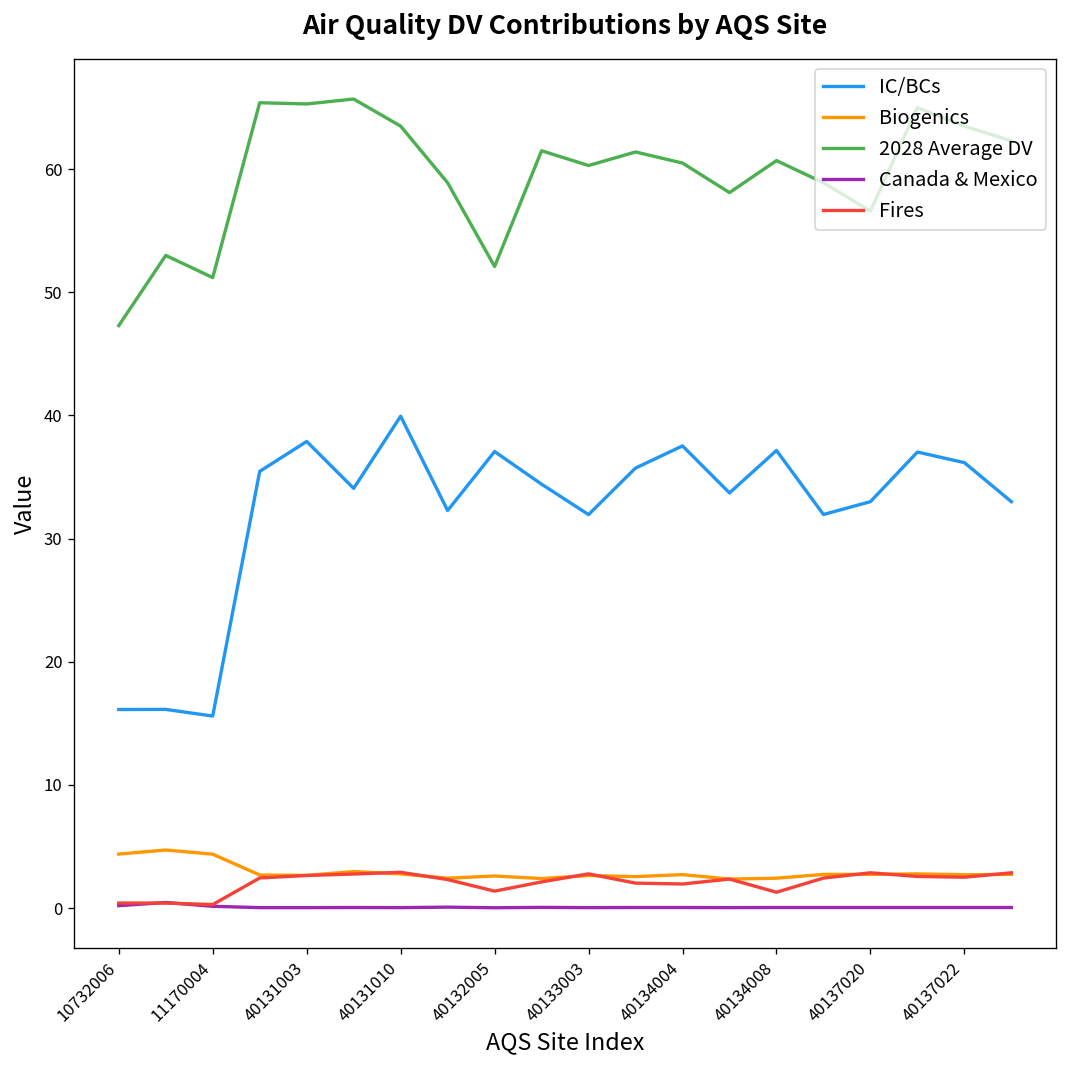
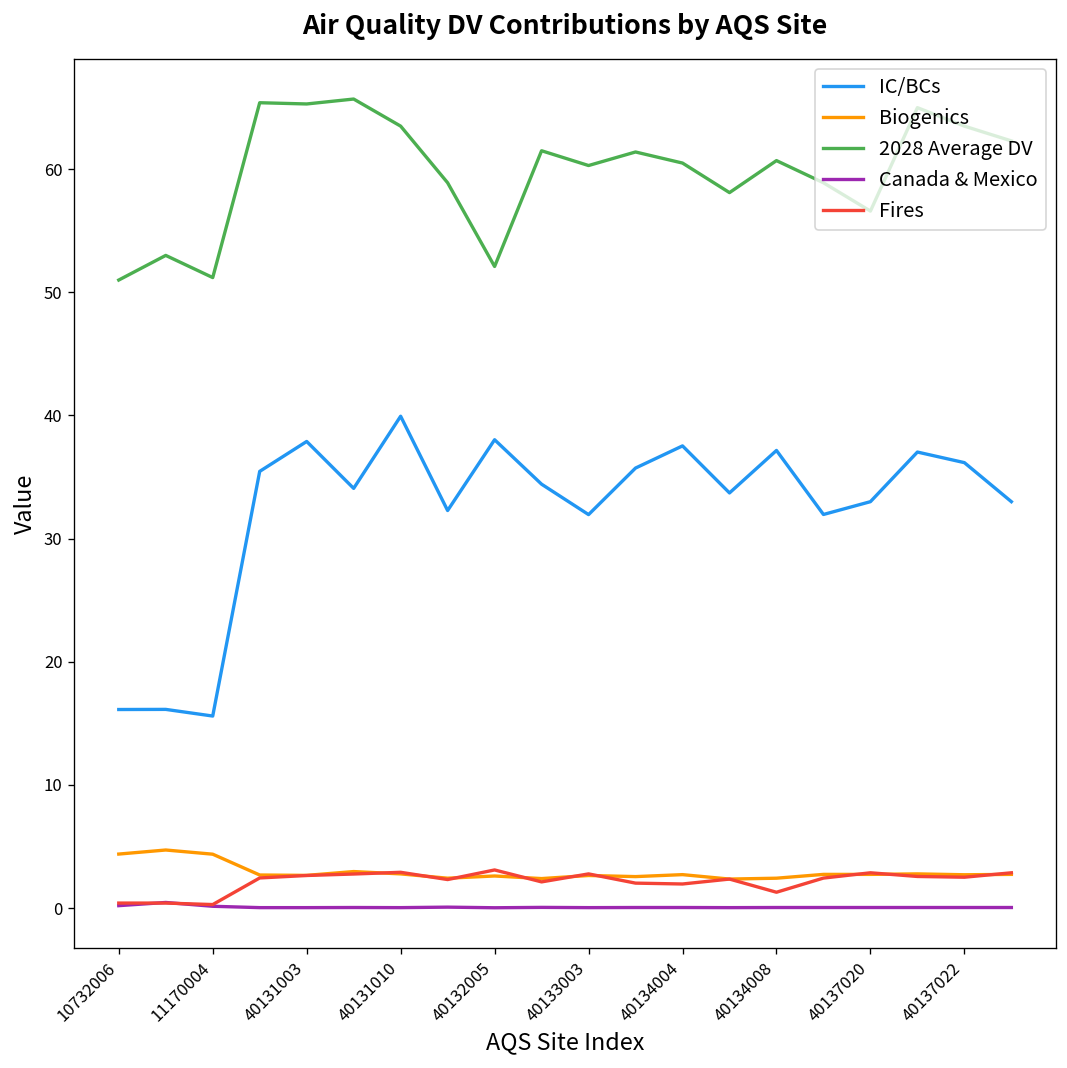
  {
    "IC/BCs": {
      "10732006": 16.1,
      "11170004": 15.6,
      "40131003": 37.9,
      "40131010": 39.9,
-     "40132005": 37.1,
+     "40132005": 38.0,
      "40133003": 32.0,
      "40134004": 37.5,
      "40134008": 37.2,
      "40137020": 33.0,
      "40137022": 36.2
    },
    "Biogenics": {
      "10732006": 4.4,
      "11170004": 4.4,
      "40132005": 2.6,
      "40134004": 2.7,
      "40134008": 2.4
    },
    "2028 Average DV": {
-     "10732006": 47.3,
+     "10732006": 51.0,
      "11170004": 51.2,
      "40131003": 65.3,
      "40131010": 63.5,
      "40132005": 52.1,
      "40133003": 60.3,
      "40134004": 60.5,
      "40134008": 60.7
    },
    "Canada & Mexico": {
      "40131003": 0.0,
      "40131010": 0.0,
      "40132005": 0.0,
      "40133003": 0.0,
      "40134004": 0.0,
      "40134008": 0.0,
      "40137020": 0.0,
      "40137022": 0.0
    },
    "Fires": {
-     "40132005": 1.4,
+     "40132005": 3.1,
      "40134004": 2.0,
      "40134008": 1.3
    }
  }
